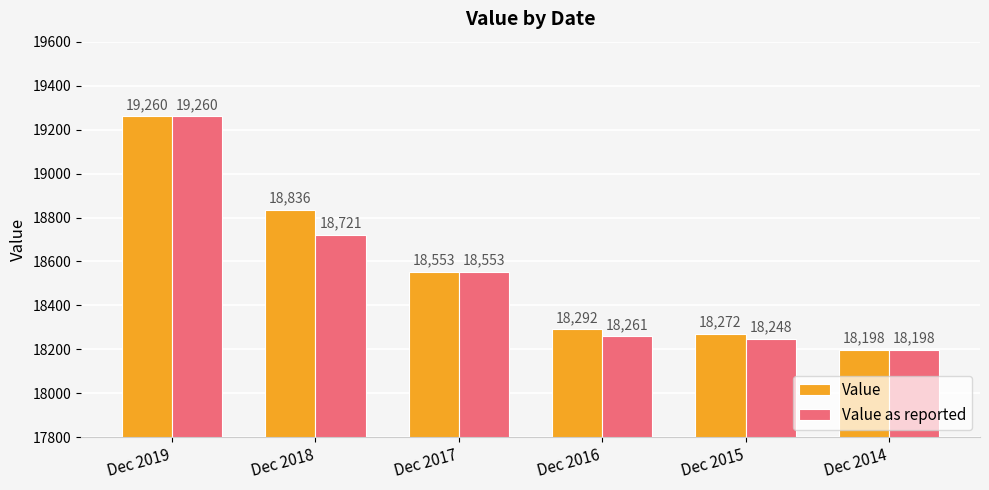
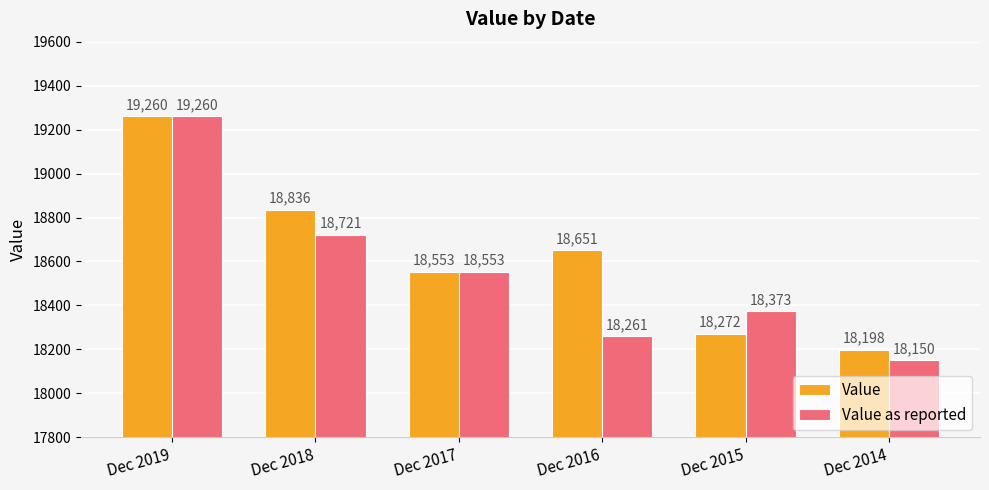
  {
    "Value": {
      "Dec 2019": "19,260",
      "Dec 2018": "18,836",
      "Dec 2017": "18,553",
-     "Dec 2016": "18,292",
+     "Dec 2016": "18,651",
      "Dec 2015": "18,272",
      "Dec 2014": "18,198"
    },
    "Value as reported": {
      "Dec 2019": "19,260",
      "Dec 2018": "18,721",
      "Dec 2017": "18,553",
      "Dec 2016": "18,261",
-     "Dec 2015": "18,248",
-     "Dec 2014": "18,198"
+     "Dec 2015": "18,373",
+     "Dec 2014": "18,150"
    }
  }
